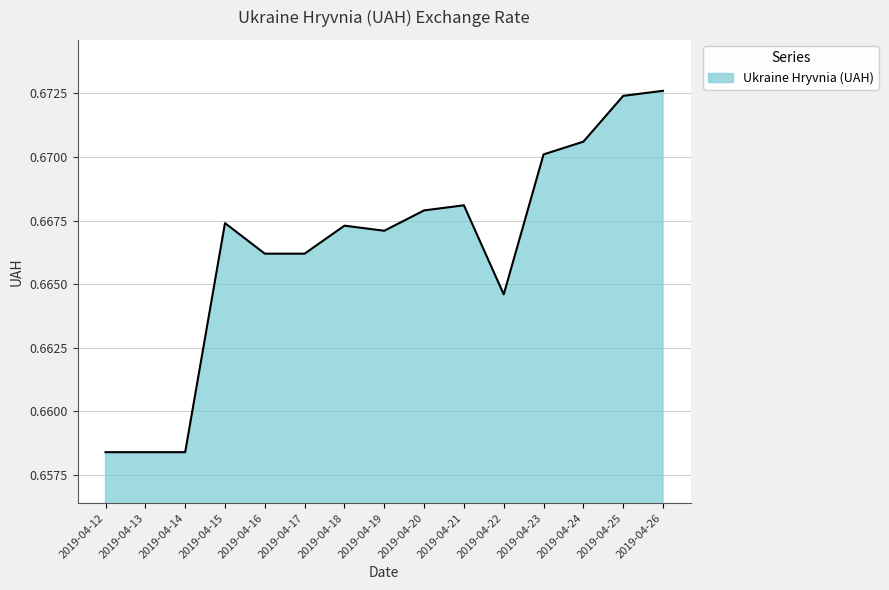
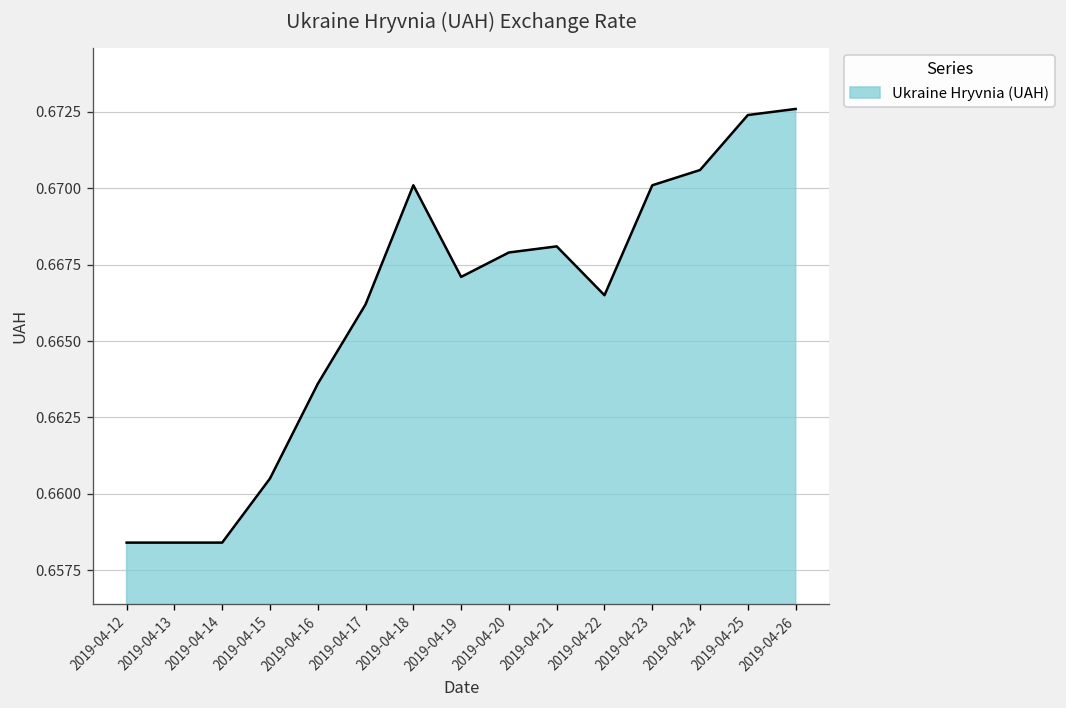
  {
    "2019-04-12": 0.6584,
    "2019-04-13": 0.6584,
    "2019-04-14": 0.6584,
-   "2019-04-15": 0.6674,
-   "2019-04-16": 0.6662,
+   "2019-04-15": 0.6605,
+   "2019-04-16": 0.6636,
    "2019-04-17": 0.6662,
-   "2019-04-18": 0.6673,
+   "2019-04-18": 0.6701,
    "2019-04-19": 0.6671,
    "2019-04-20": 0.6679,
    "2019-04-21": 0.6681,
-   "2019-04-22": 0.6646,
+   "2019-04-22": 0.6665,
    "2019-04-23": 0.6701,
    "2019-04-24": 0.6706,
    "2019-04-25": 0.6724,
    "2019-04-26": 0.6726
  }
